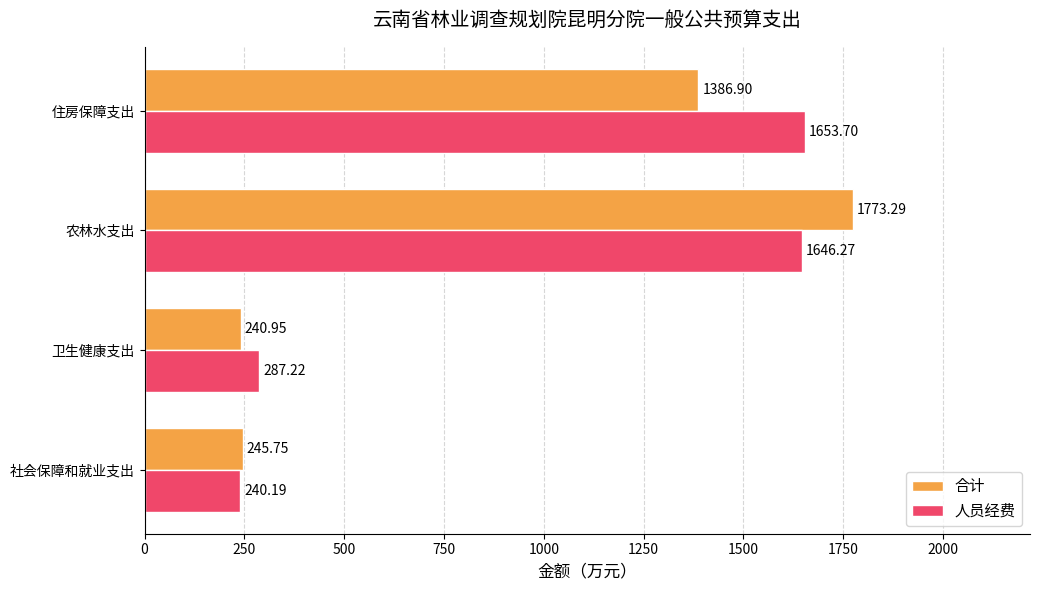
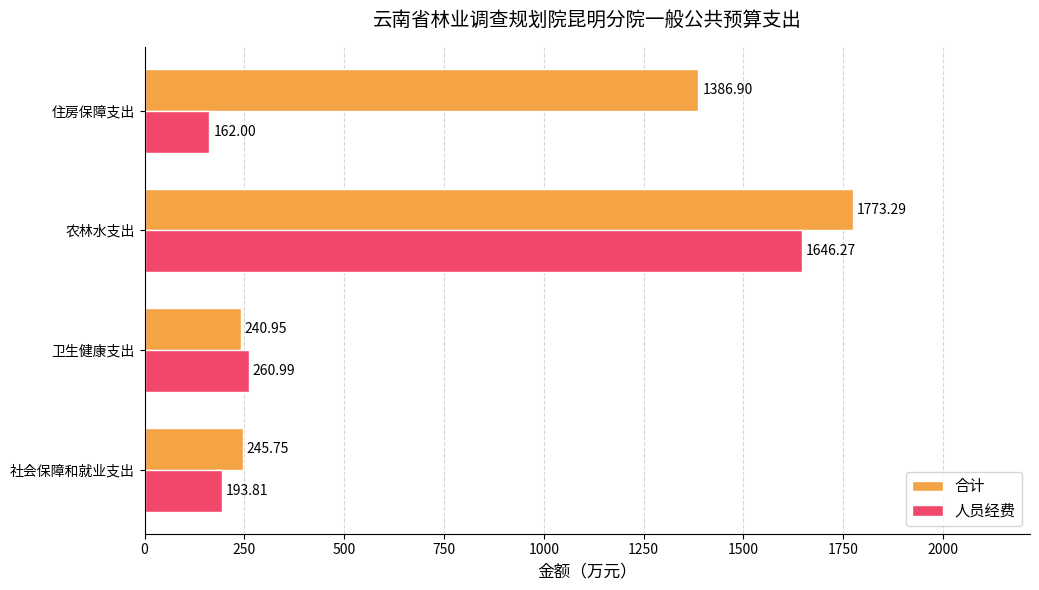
  {
    "合计": {
      "住房保障支出": 1386.90,
      "农林水支出": 1773.29,
      "卫生健康支出": 240.95,
      "社会保障和就业支出": 245.75
    },
    "人员经费": {
-     "住房保障支出": 1653.70,
+     "住房保障支出": 162.00,
      "农林水支出": 1646.27,
-     "卫生健康支出": 287.22,
-     "社会保障和就业支出": 240.19
+     "卫生健康支出": 260.99,
+     "社会保障和就业支出": 193.81
    }
  }
